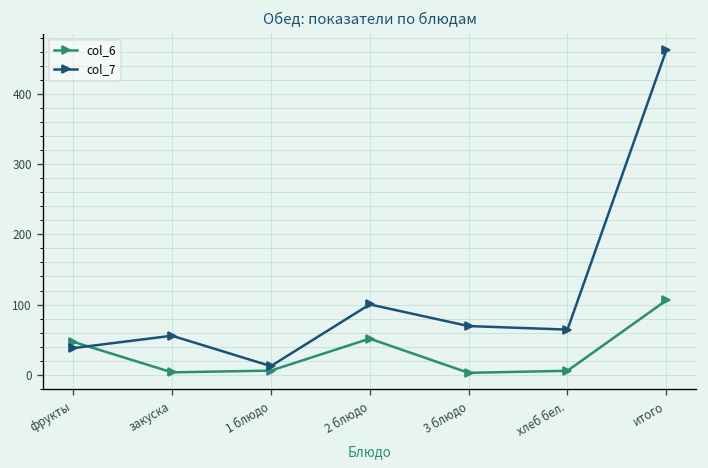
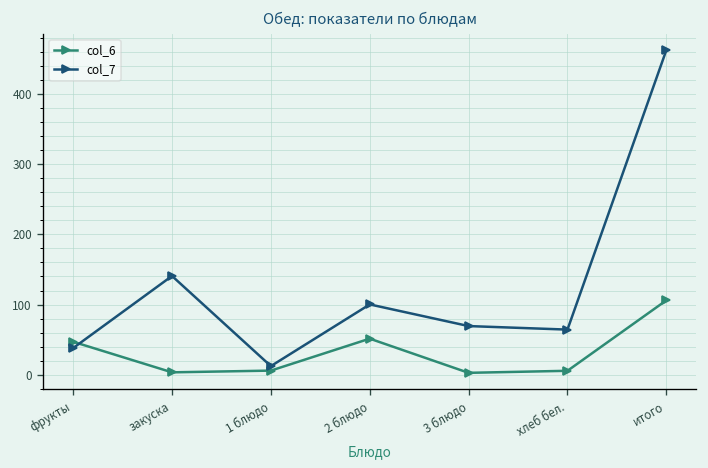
  {
    "col_6": {
      "фрукты": 50,
      "закуска": 0,
      "1 блюдо": 10,
      "2 блюдо": 50,
      "3 блюдо": 0,
      "хлеб бел.": 10,
      "итого": 110
    },
    "col_7": {
      "фрукты": 40,
-     "закуска": 60,
+     "закуска": 140,
      "1 блюдо": 10,
      "2 блюдо": 100,
      "3 блюдо": 70,
      "хлеб бел.": 60,
      "итого": 460
    }
  }
